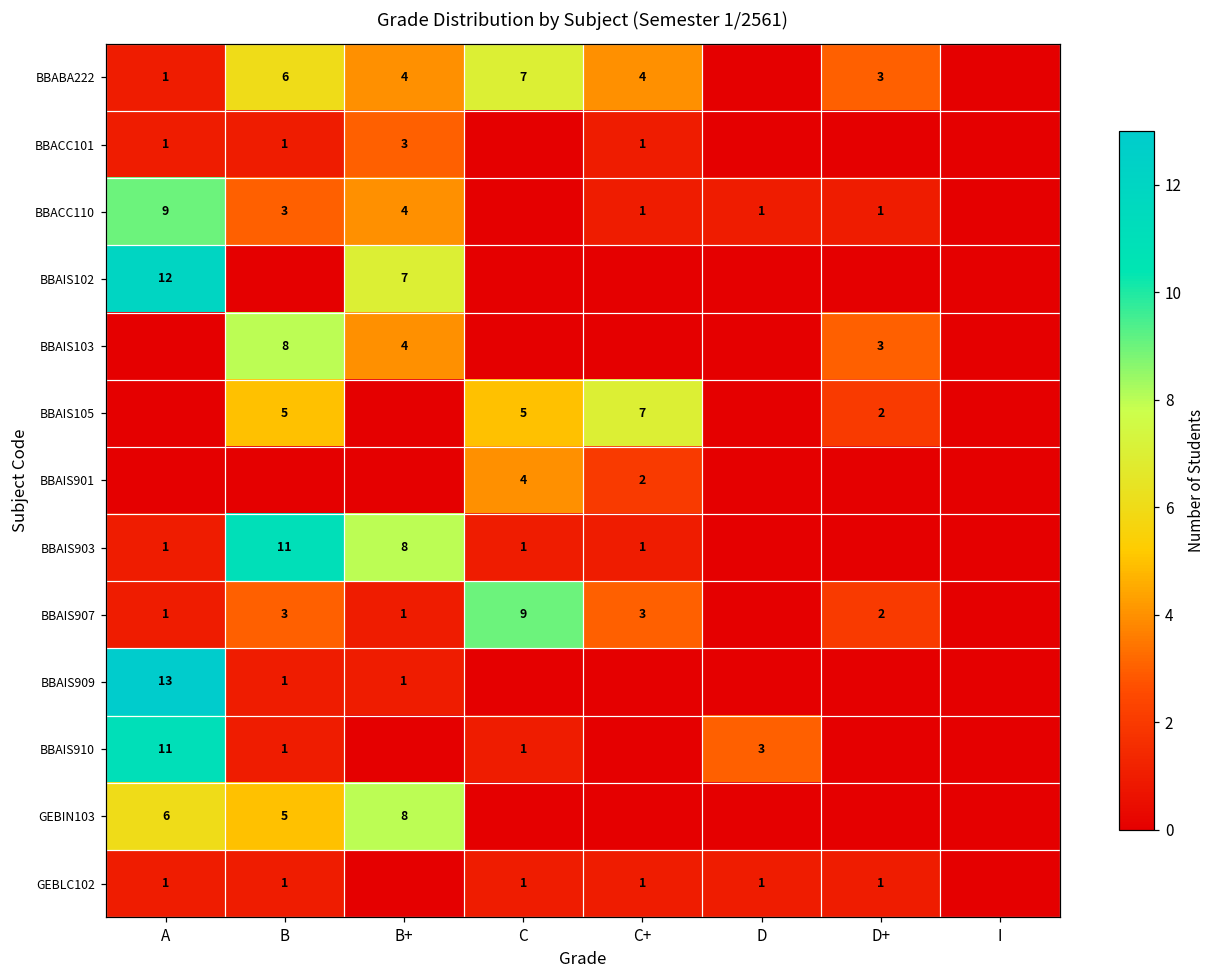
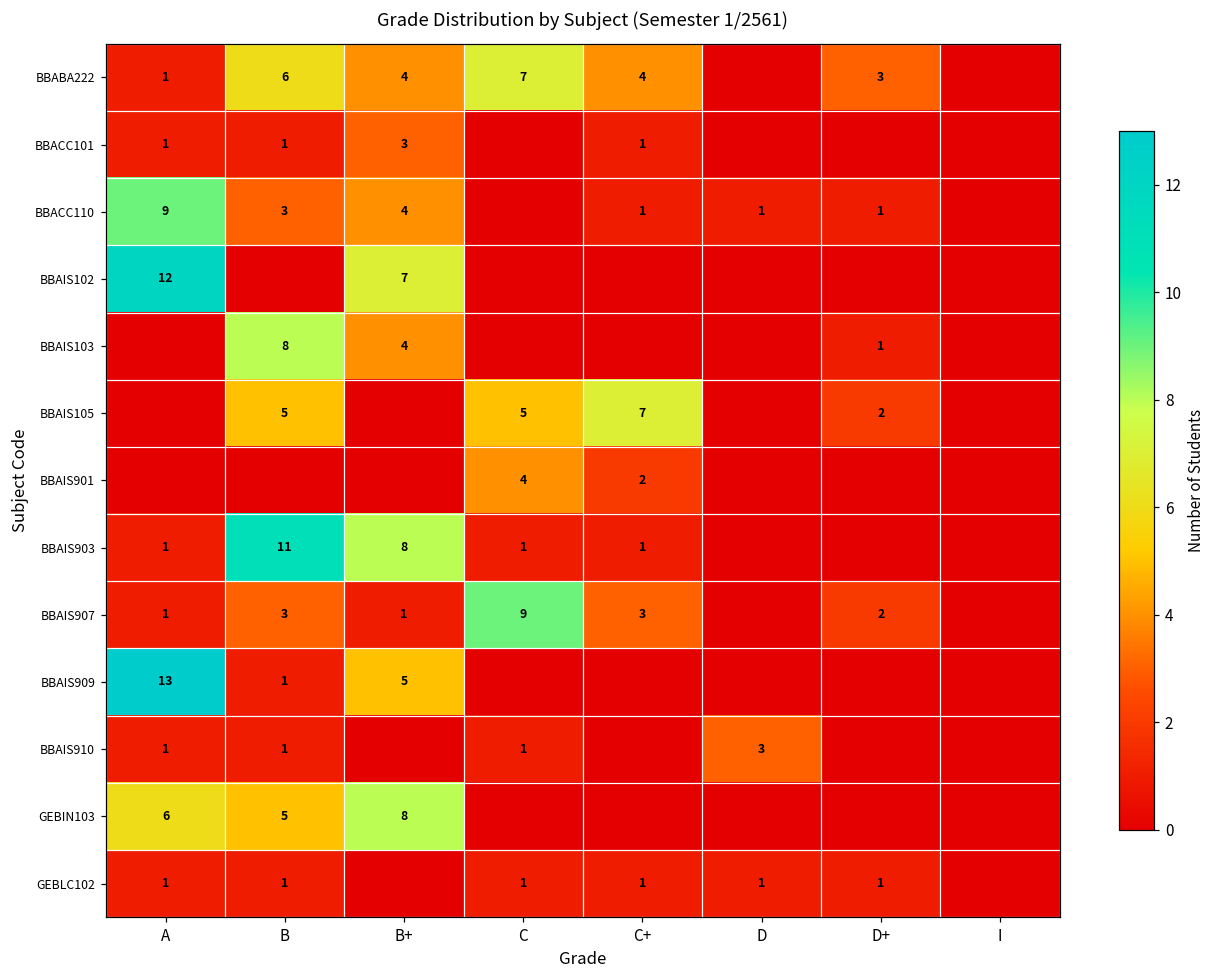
  {
    "BBABA222": {
      "A": 1,
      "B": 6,
      "B+": 4,
      "C": 7,
      "C+": 4,
      "D+": 3
    },
    "BBACC101": {
      "A": 1,
      "B": 1,
      "B+": 3,
      "C+": 1
    },
    "BBACC110": {
      "A": 9,
      "B": 3,
      "B+": 4,
      "C+": 1,
      "D": 1,
      "D+": 1
    },
    "BBAIS102": {
      "A": 12,
      "B+": 7
    },
    "BBAIS103": {
      "B": 8,
      "B+": 4,
-     "D+": 3
+     "D+": 1
    },
    "BBAIS105": {
      "B": 5,
      "C": 5,
      "C+": 7,
      "D+": 2
    },
    "BBAIS901": {
      "C": 4,
      "C+": 2
    },
    "BBAIS903": {
      "A": 1,
      "B": 11,
      "B+": 8,
      "C": 1,
      "C+": 1
    },
    "BBAIS907": {
      "A": 1,
      "B": 3,
      "B+": 1,
      "C": 9,
      "C+": 3,
      "D+": 2
    },
    "BBAIS909": {
      "A": 13,
      "B": 1,
-     "B+": 1
+     "B+": 5
    },
    "BBAIS910": {
-     "A": 11,
+     "A": 1,
      "B": 1,
      "C": 1,
      "D": 3
    },
    "GEBIN103": {
      "A": 6,
      "B": 5,
      "B+": 8
    },
    "GEBLC102": {
      "A": 1,
      "B": 1,
      "C": 1,
      "C+": 1,
      "D": 1,
      "D+": 1
    }
  }
